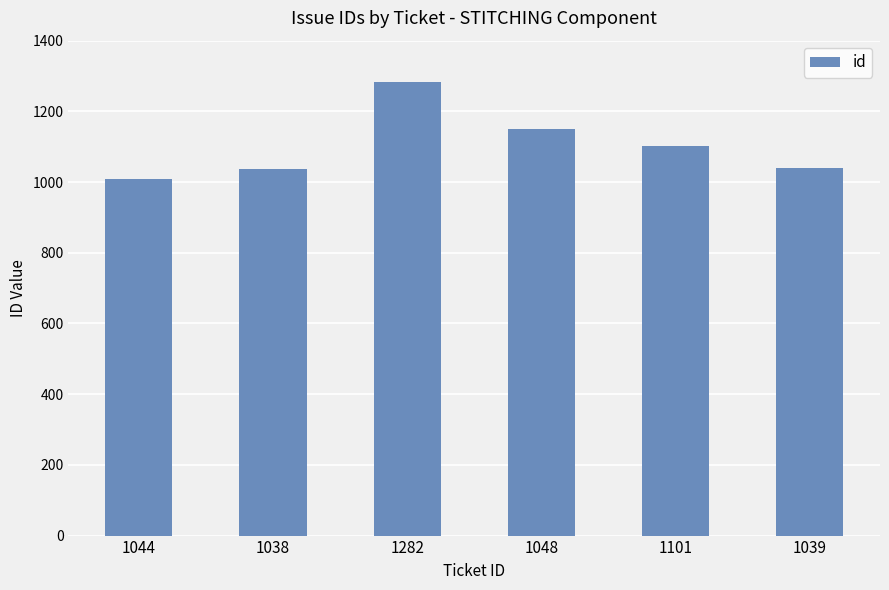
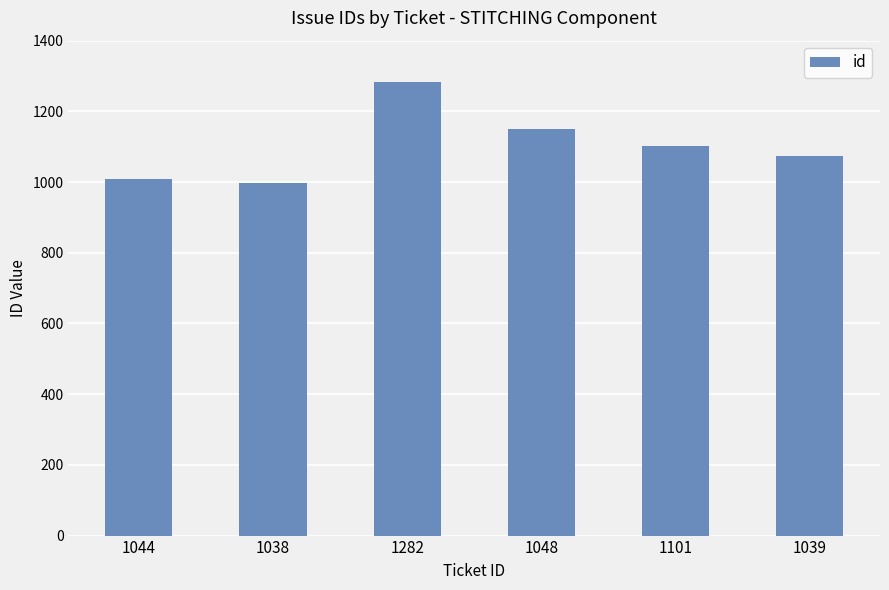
  {
    "1044": 1010,
-   "1038": 1040,
+   "1038": 1000,
    "1282": 1280,
    "1048": 1150,
    "1101": 1100,
-   "1039": 1040
+   "1039": 1080
  }
